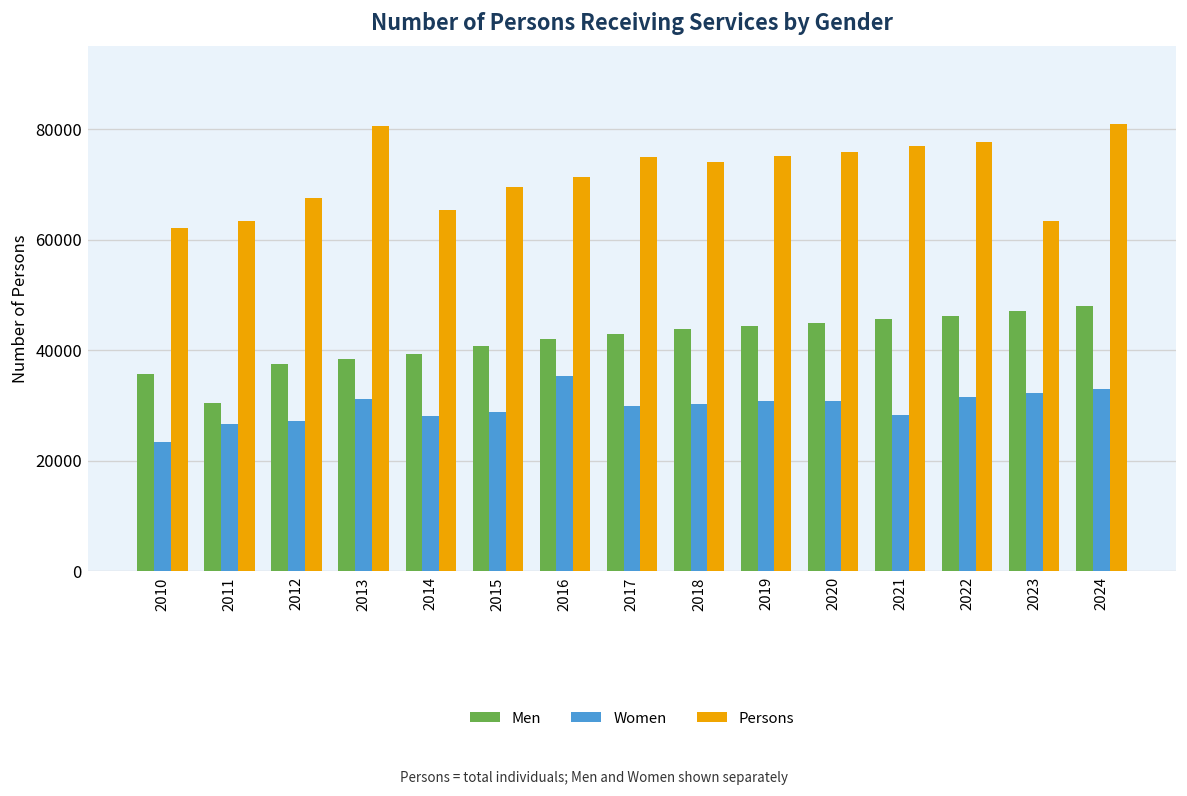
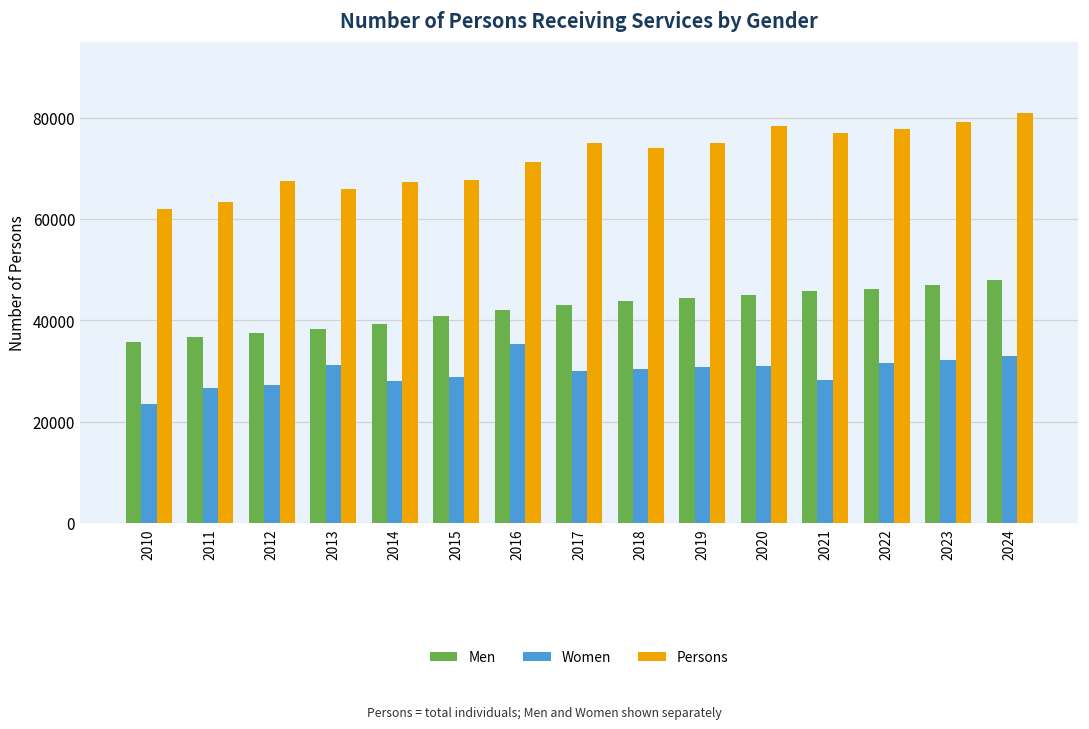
  {
    "Men": {
      "2010": 36000,
-     "2011": 30000,
+     "2011": 37000,
      "2012": 37000,
      "2013": 38000,
      "2014": 39000,
      "2015": 41000,
      "2016": 42000,
      "2017": 43000,
      "2018": 44000,
      "2019": 44000,
      "2020": 45000,
      "2021": 46000,
      "2022": 46000,
      "2023": 47000,
      "2024": 48000
    },
    "Women": {
      "2010": 23000,
      "2011": 27000,
      "2012": 27000,
      "2013": 31000,
      "2014": 28000,
      "2015": 29000,
      "2016": 35000,
      "2017": 30000,
      "2018": 30000,
      "2019": 31000,
      "2020": 31000,
      "2021": 28000,
      "2022": 32000,
      "2023": 32000,
      "2024": 33000
    },
    "Persons": {
      "2010": 62000,
      "2011": 63000,
      "2012": 68000,
-     "2013": 81000,
-     "2014": 65000,
-     "2015": 70000,
+     "2013": 66000,
+     "2014": 67000,
+     "2015": 68000,
      "2016": 71000,
      "2017": 75000,
      "2018": 74000,
      "2019": 75000,
-     "2020": 76000,
+     "2020": 78000,
      "2021": 77000,
      "2022": 78000,
-     "2023": 63000,
+     "2023": 79000,
      "2024": 81000
    }
  }
